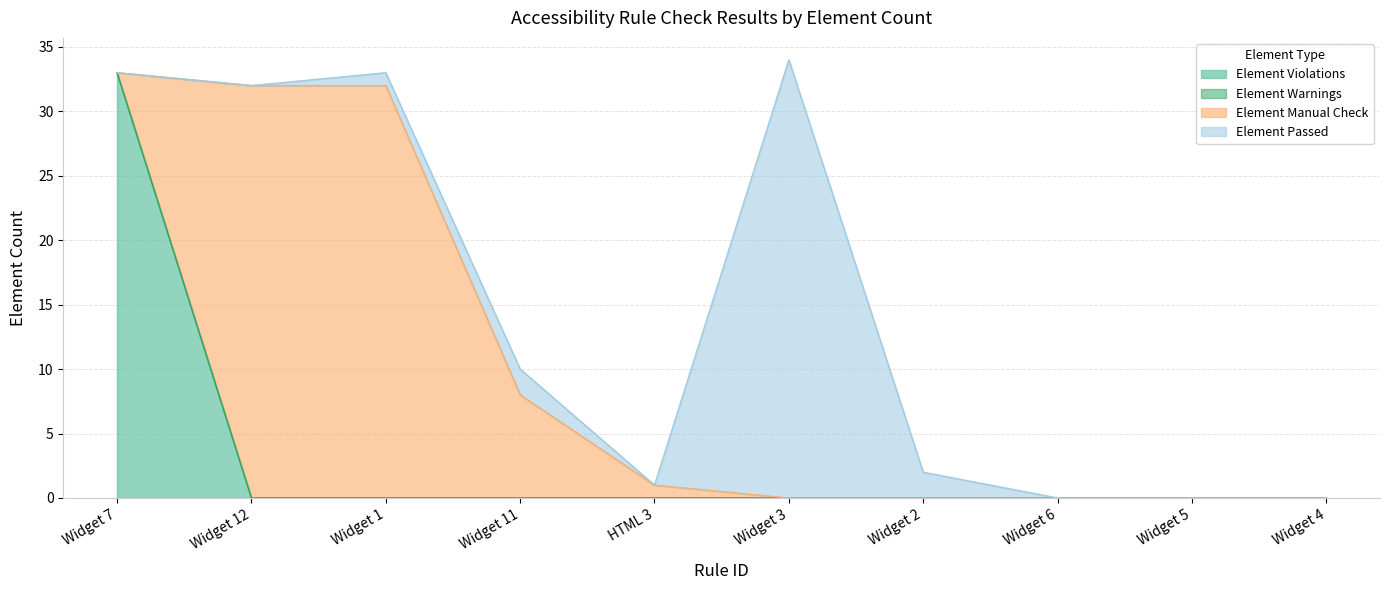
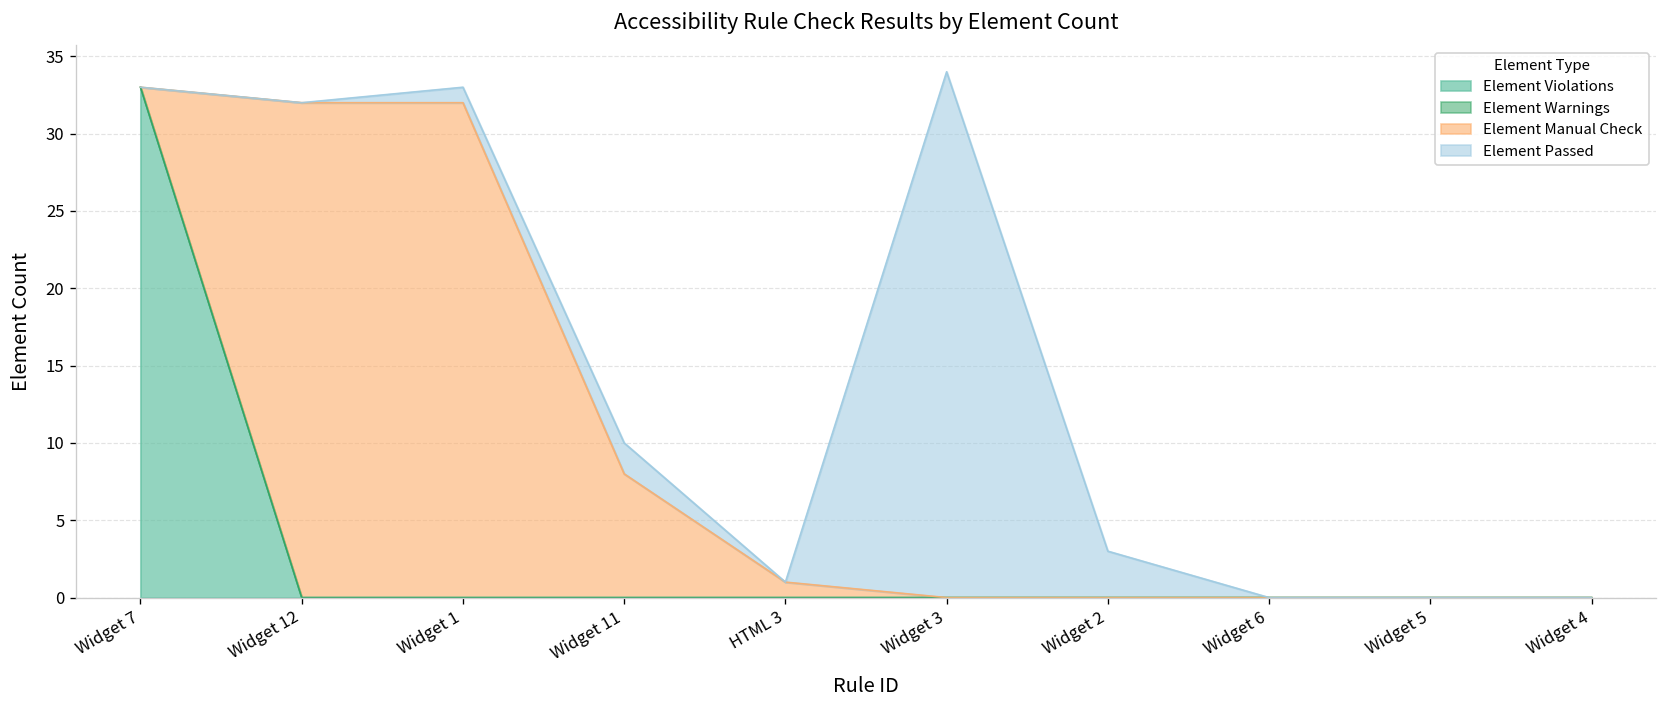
  {
    "Element Warnings": {
      "Widget 12": 0,
      "Widget 1": 0,
      "Widget 11": 0,
      "HTML 3": 0
    },
    "Element Manual Check": {
      "Widget 1": 32,
      "Widget 11": 8
    },
    "Element Passed": {
      "Widget 1": 1,
      "Widget 11": 2,
      "Widget 3": 34,
-     "Widget 2": 2
+     "Widget 2": 3
    }
  }
